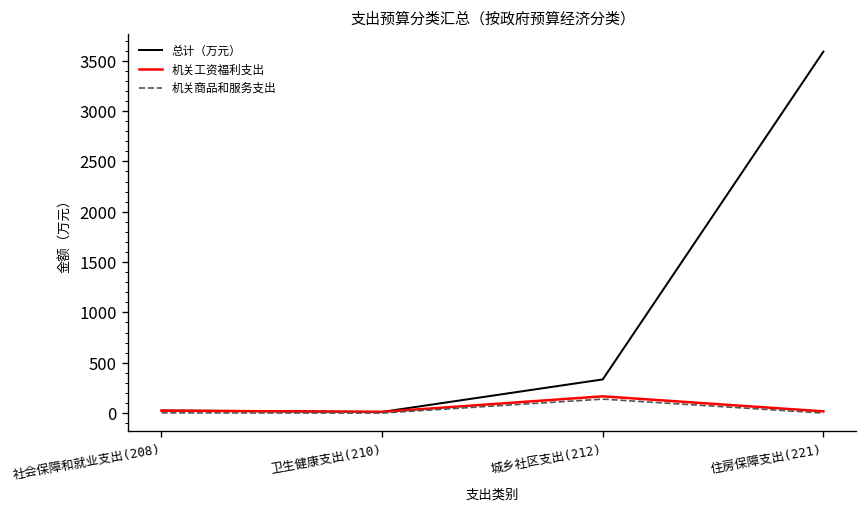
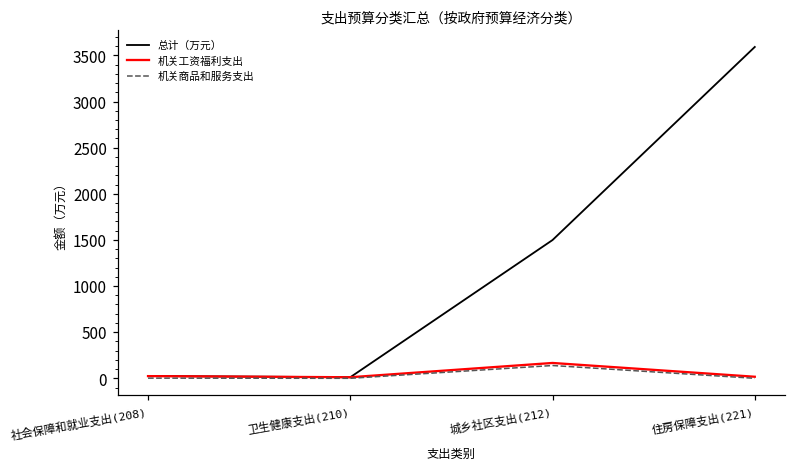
  {
    "总计（万元）": {
-     "城乡社区支出(212)": 300,
+     "城乡社区支出(212)": 1500,
      "住房保障支出(221)": 3600
    }
  }
